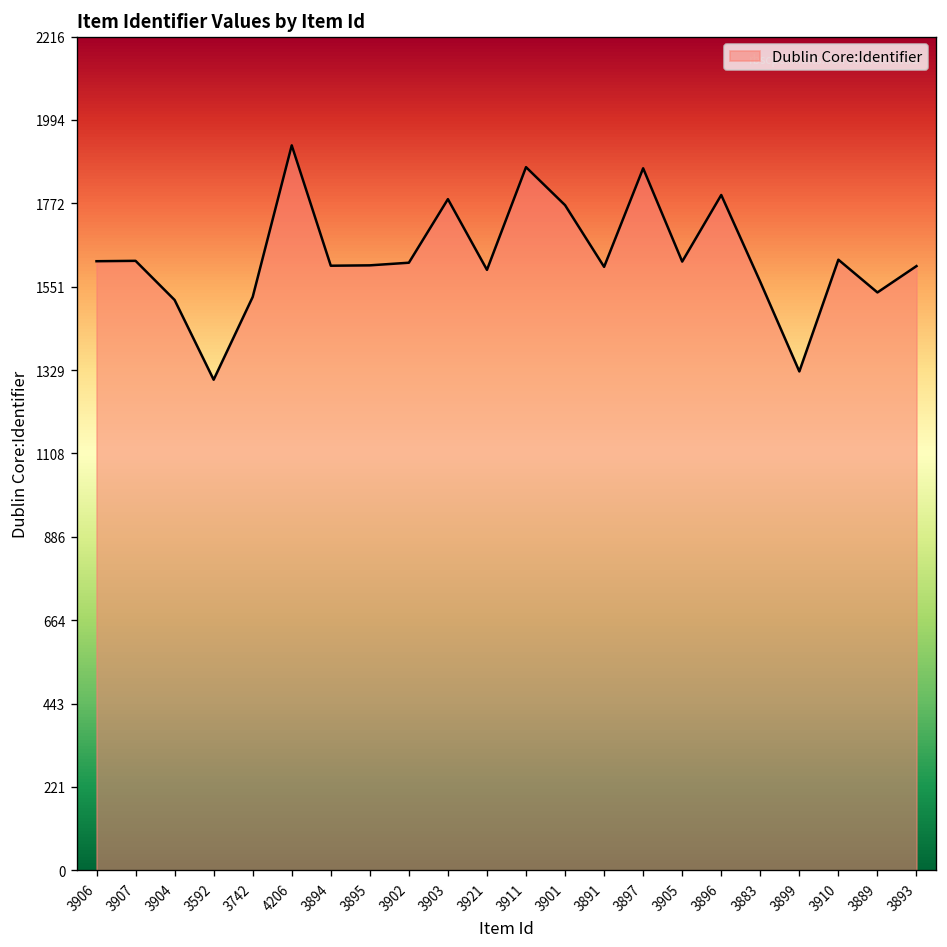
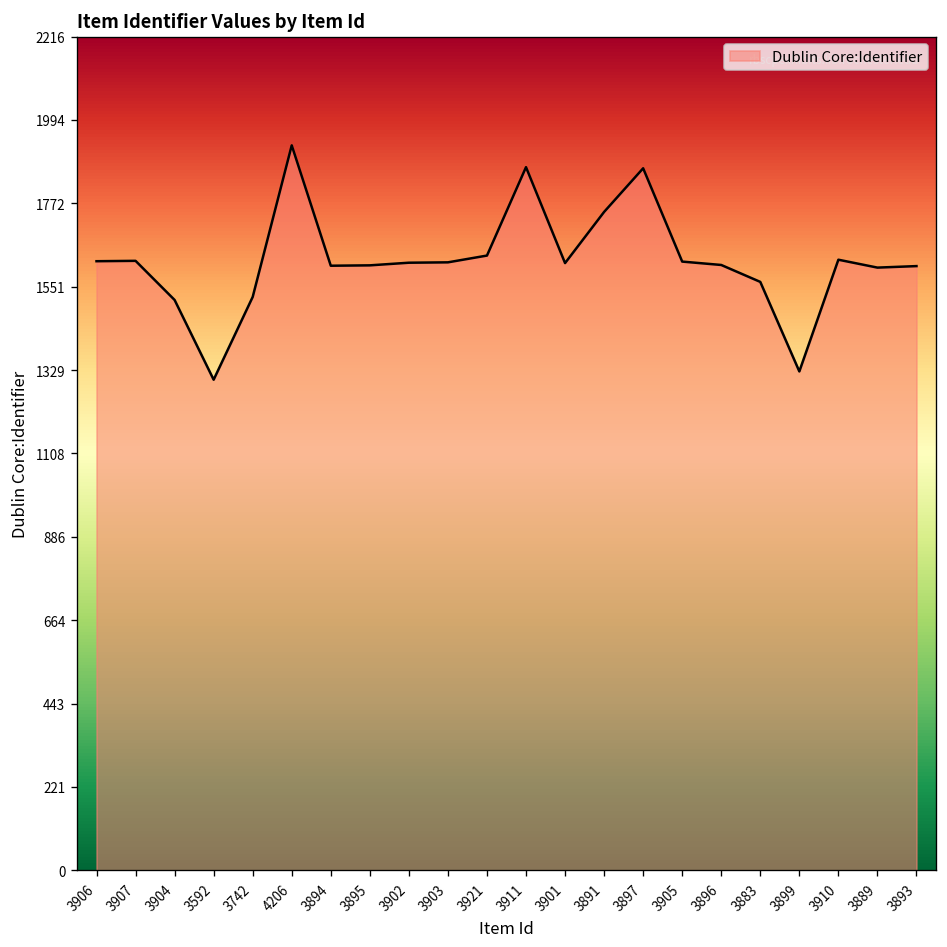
  {
    "3906": 1620,
    "3907": 1620,
    "3904": 1520,
    "3592": 1300,
    "3742": 1520,
    "4206": 1930,
    "3894": 1610,
    "3895": 1610,
    "3902": 1620,
-   "3903": 1780,
-   "3921": 1600,
+   "3903": 1620,
+   "3921": 1630,
    "3911": 1870,
-   "3901": 1770,
-   "3891": 1600,
+   "3901": 1610,
+   "3891": 1750,
    "3897": 1870,
    "3905": 1620,
-   "3896": 1800,
+   "3896": 1610,
    "3883": 1560,
    "3899": 1330,
    "3910": 1620,
-   "3889": 1540,
+   "3889": 1600,
    "3893": 1610
  }
